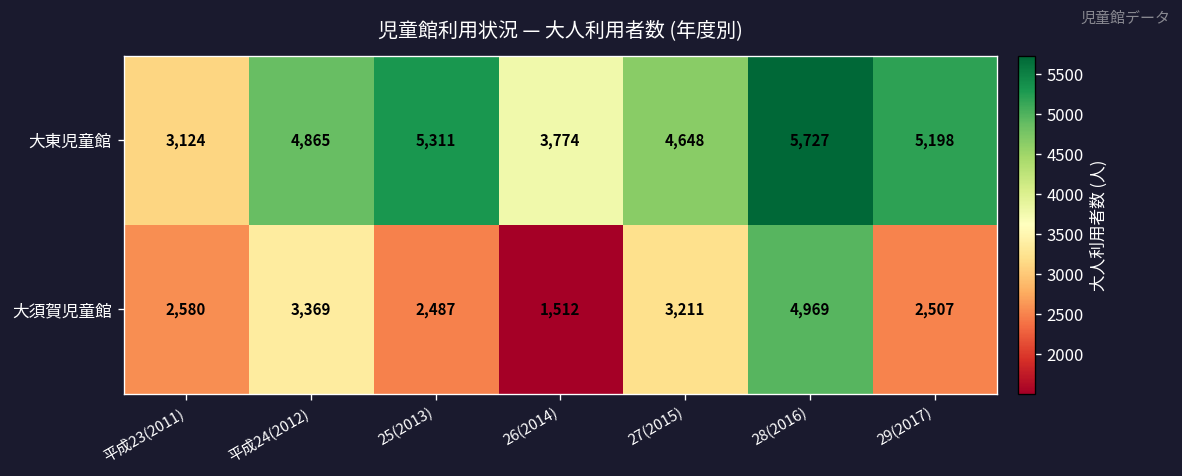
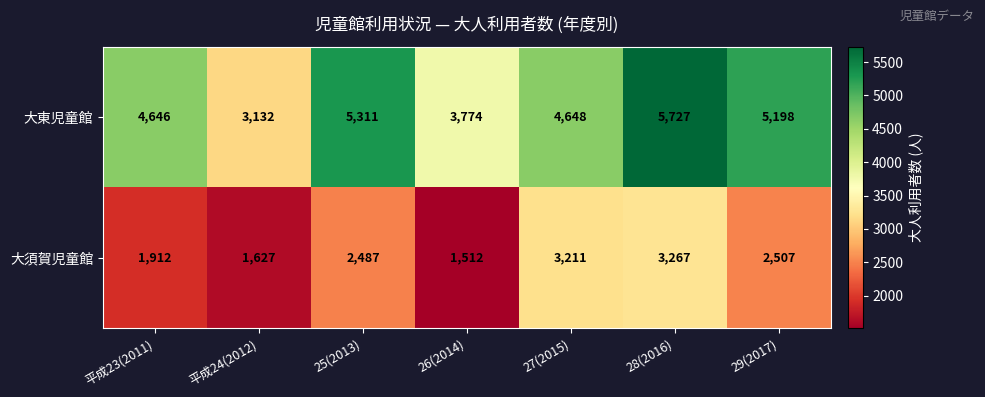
  {
    "大東児童館": {
-     "平成23(2011)": "3,124",
-     "平成24(2012)": "4,865",
+     "平成23(2011)": "4,646",
+     "平成24(2012)": "3,132",
      "25(2013)": "5,311",
      "26(2014)": "3,774",
      "27(2015)": "4,648",
      "28(2016)": "5,727",
      "29(2017)": "5,198"
    },
    "大須賀児童館": {
-     "平成23(2011)": "2,580",
-     "平成24(2012)": "3,369",
+     "平成23(2011)": "1,912",
+     "平成24(2012)": "1,627",
      "25(2013)": "2,487",
      "26(2014)": "1,512",
      "27(2015)": "3,211",
-     "28(2016)": "4,969",
+     "28(2016)": "3,267",
      "29(2017)": "2,507"
    }
  }
